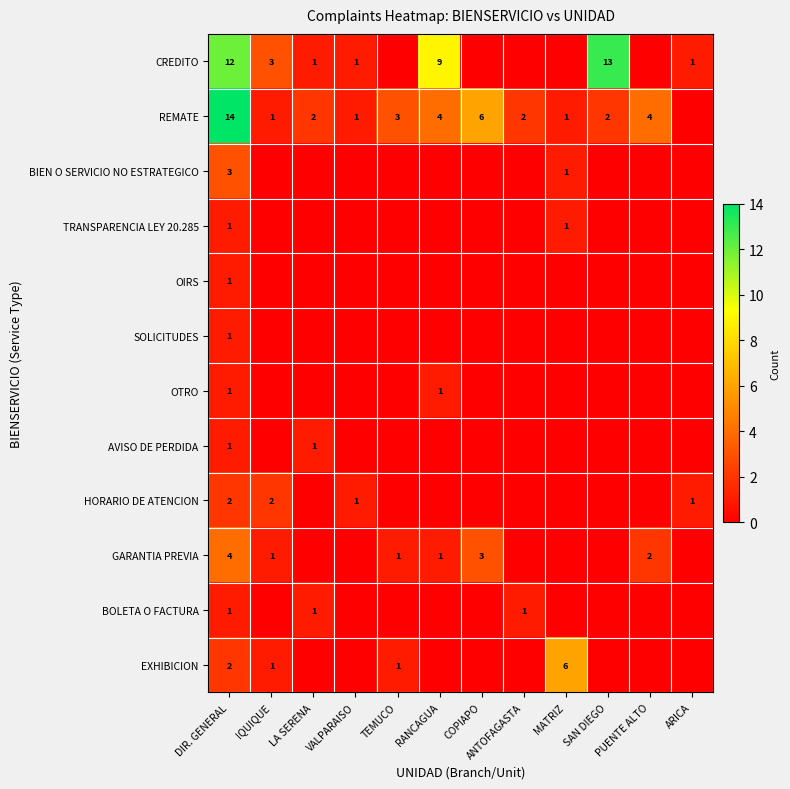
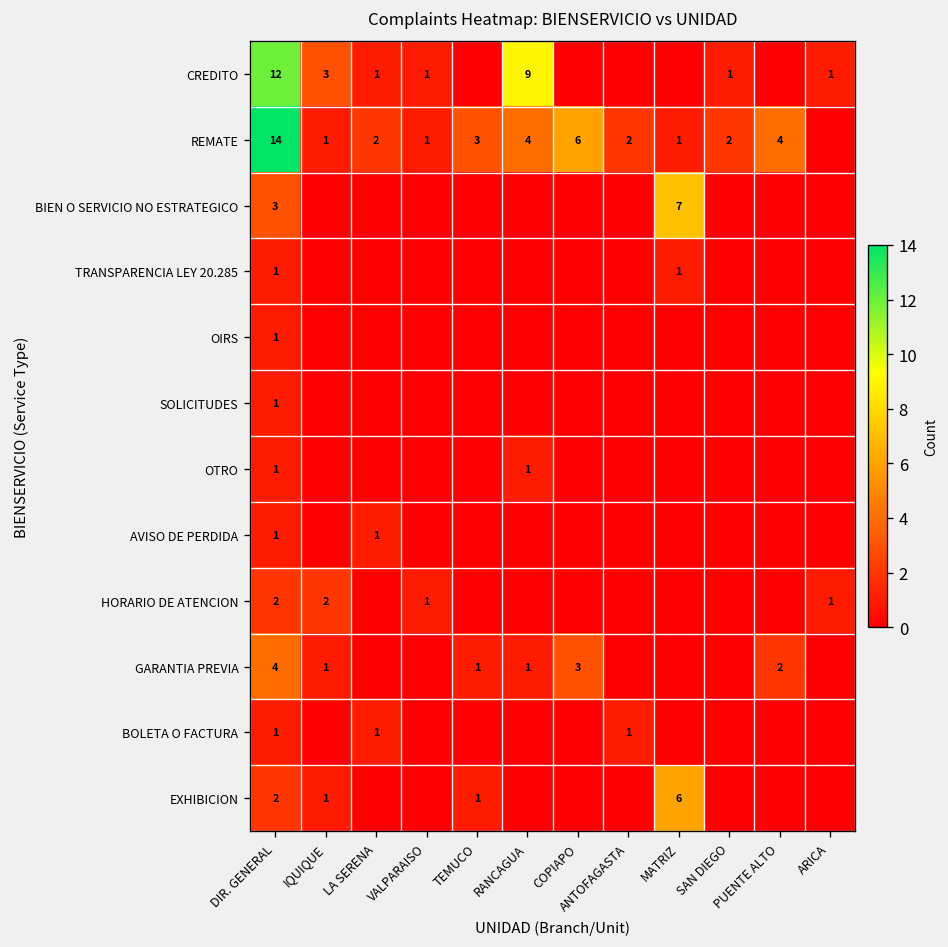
  {
    "CREDITO": {
-     "SAN DIEGO": 13
+     "SAN DIEGO": 1
    },
    "BIEN O SERVICIO NO ESTRATEGICO": {
-     "MATRIZ": 1
+     "MATRIZ": 7
    }
  }
